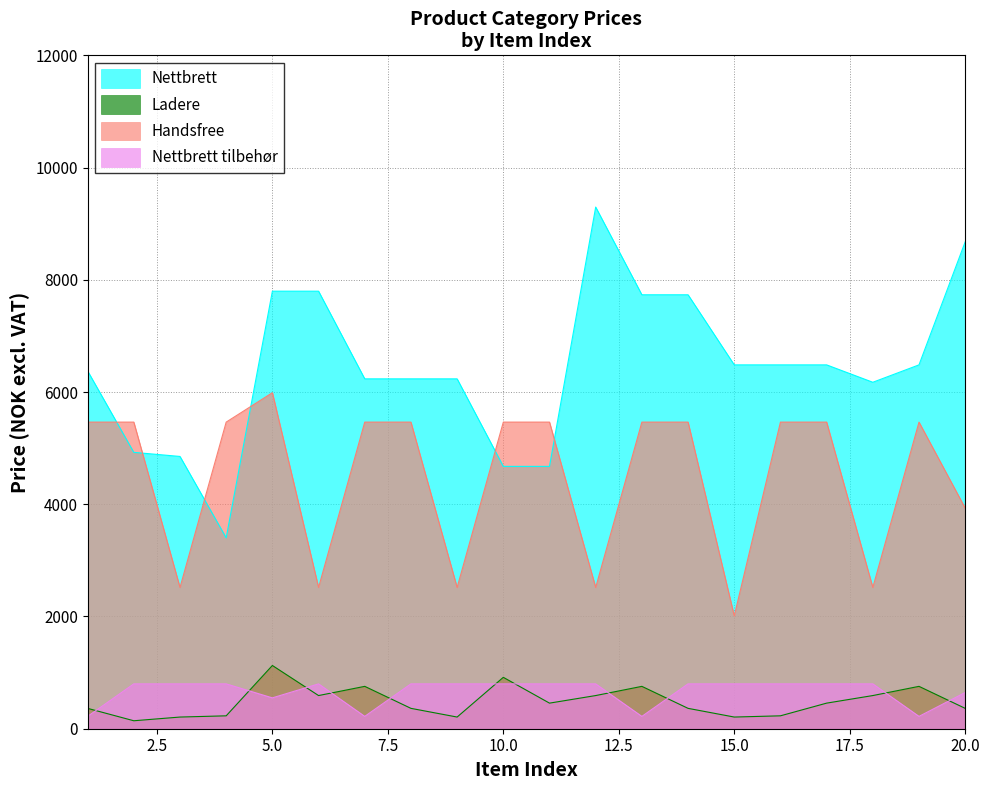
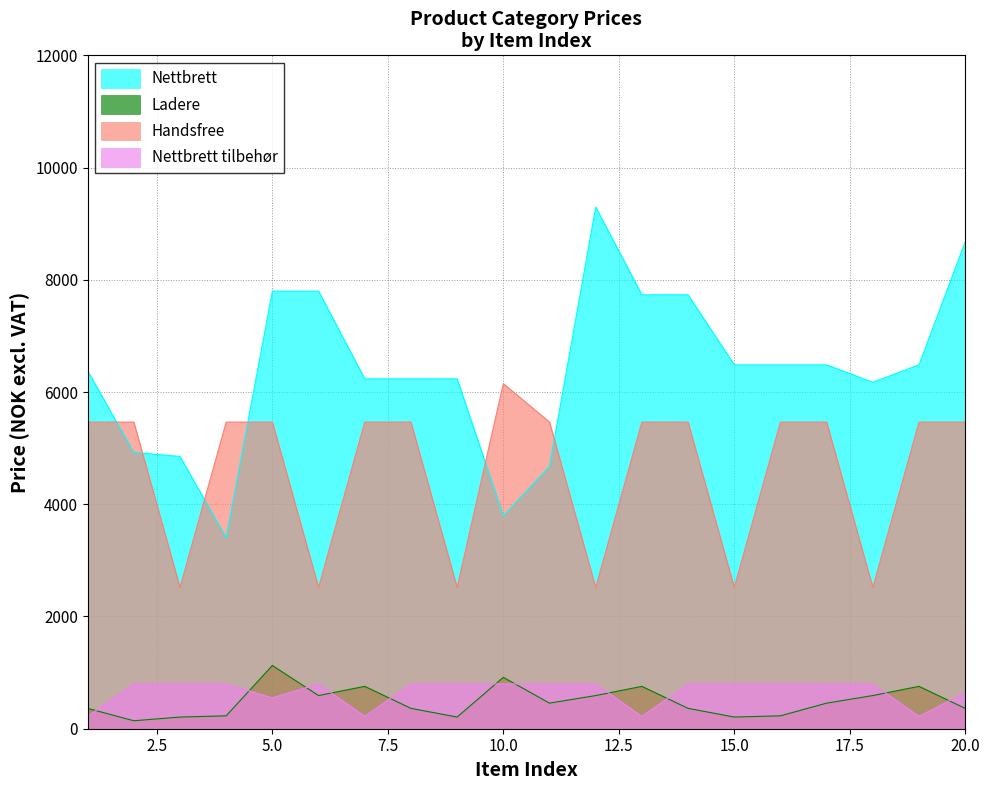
  {
    "Nettbrett": {
      "5.0": 7800,
-     "10.0": 4700,
+     "10.0": 3800,
      "15.0": 6500,
      "20.0": 8700
    },
    "Ladere": {
      "5.0": 1100,
      "10.0": 900,
      "15.0": 200,
      "20.0": 400
    },
    "Handsfree": {
-     "5.0": 6000,
-     "10.0": 5500,
-     "15.0": 2000,
-     "20.0": 3900
+     "5.0": 5500,
+     "10.0": 6200,
+     "15.0": 2500,
+     "20.0": 5500
    },
    "Nettbrett tilbehør": {
      "5.0": 500,
      "10.0": 800,
      "15.0": 800,
      "20.0": 600
    }
  }
